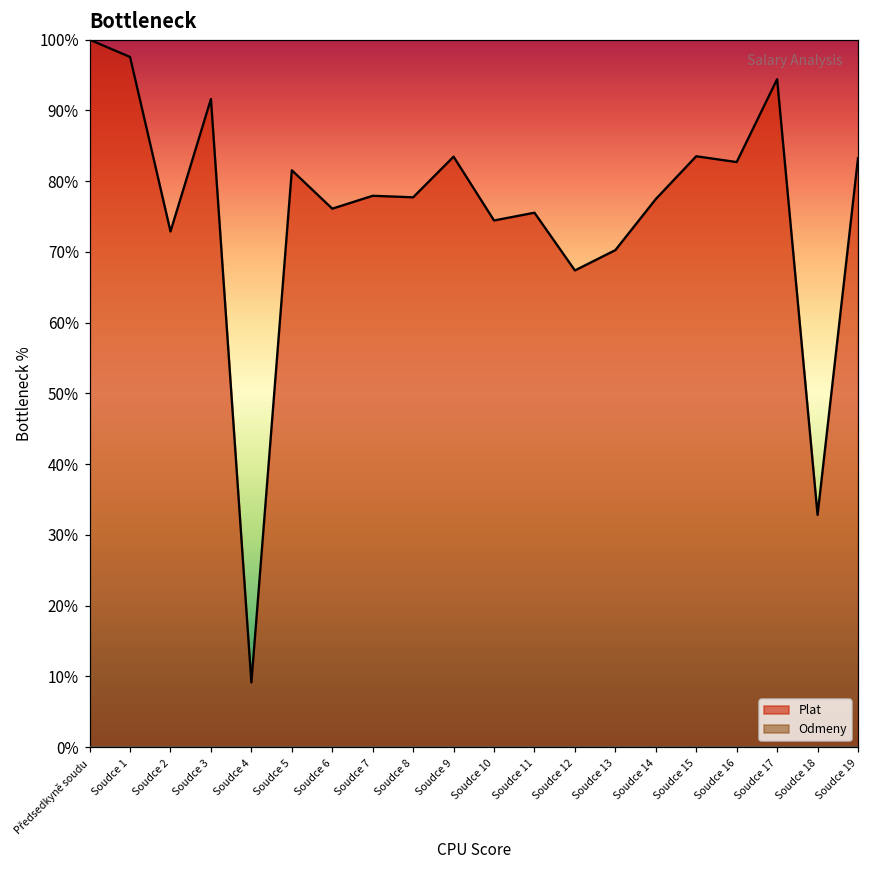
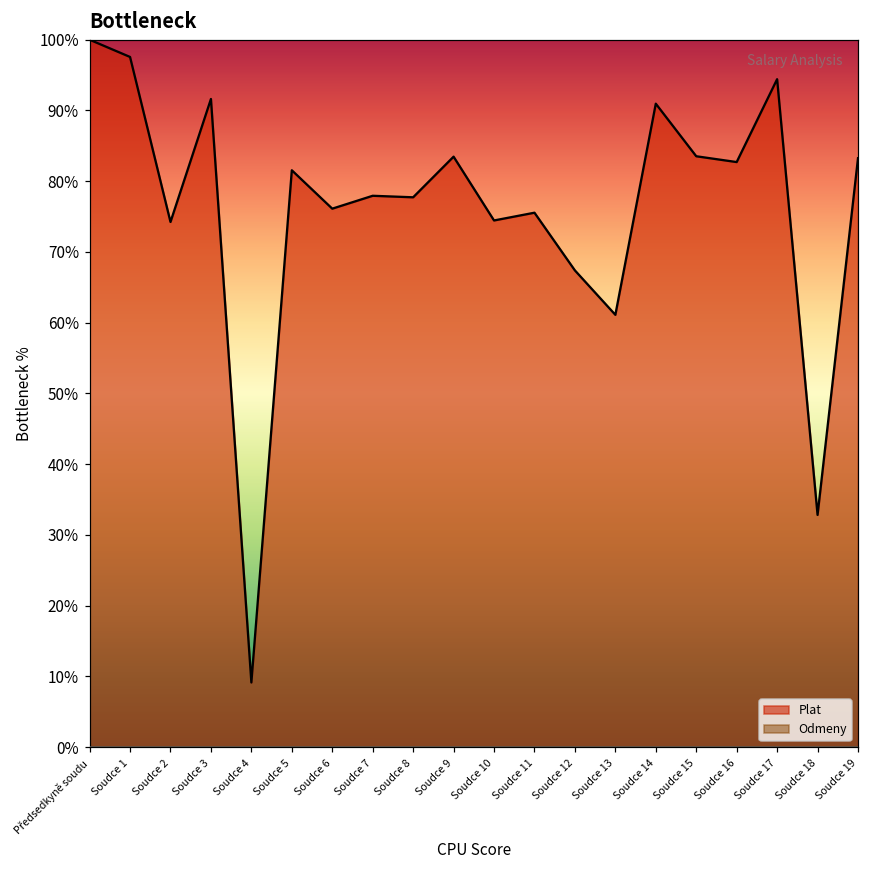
  {
    "Plat": {
      "Předsedkyně soudu": "100%",
      "Soudce 1": "98%",
-     "Soudce 2": "73%",
+     "Soudce 2": "74%",
      "Soudce 3": "92%",
      "Soudce 4": "9%",
      "Soudce 5": "82%",
      "Soudce 6": "76%",
      "Soudce 7": "78%",
      "Soudce 8": "78%",
      "Soudce 9": "83%",
      "Soudce 10": "74%",
      "Soudce 11": "76%",
      "Soudce 12": "67%",
-     "Soudce 13": "70%",
-     "Soudce 14": "77%",
+     "Soudce 13": "61%",
+     "Soudce 14": "91%",
      "Soudce 15": "84%",
      "Soudce 16": "83%",
      "Soudce 17": "94%",
      "Soudce 18": "33%",
      "Soudce 19": "83%"
    },
    "Odmeny": {
      "Předsedkyně soudu": "0%",
      "Soudce 1": "0%",
      "Soudce 2": "0%",
      "Soudce 3": "0%",
      "Soudce 4": "0%",
      "Soudce 5": "0%",
      "Soudce 6": "0%",
      "Soudce 7": "0%",
      "Soudce 8": "0%",
      "Soudce 9": "0%",
      "Soudce 10": "0%",
      "Soudce 11": "0%",
      "Soudce 12": "0%",
      "Soudce 13": "0%",
      "Soudce 14": "0%",
      "Soudce 15": "0%",
      "Soudce 16": "0%",
      "Soudce 17": "0%",
      "Soudce 18": "0%",
      "Soudce 19": "0%"
    }
  }
